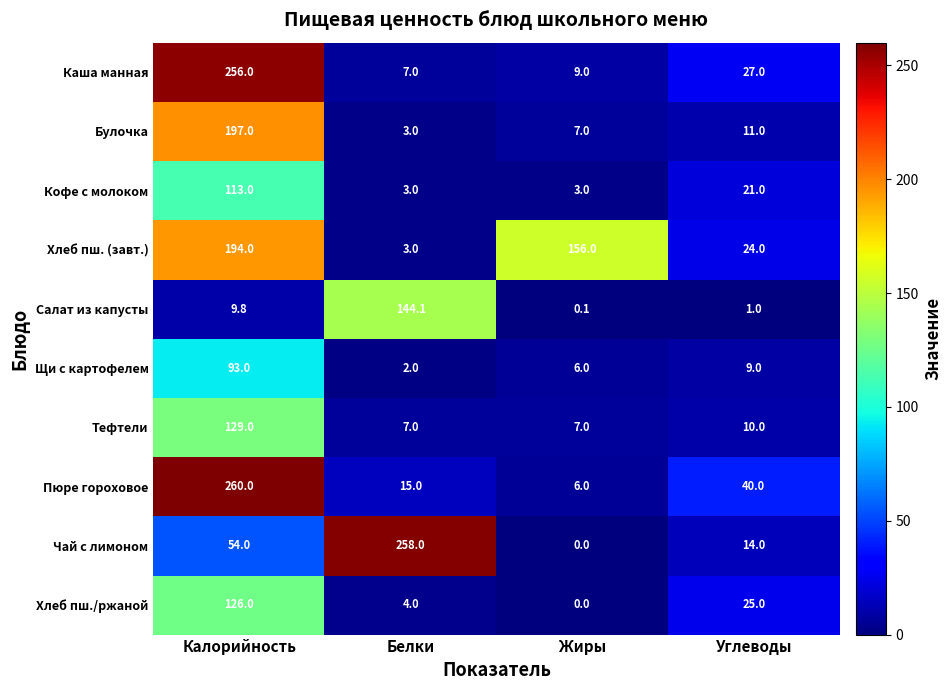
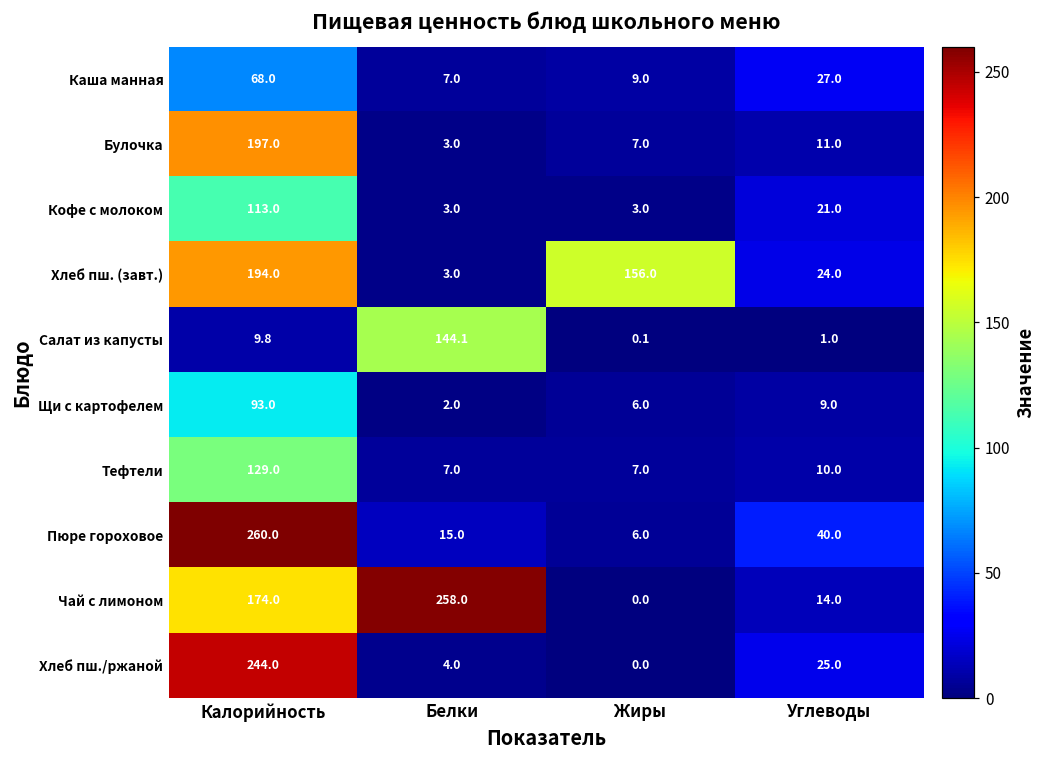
  {
    "Каша манная": {
-     "Калорийность": 256.0,
+     "Калорийность": 68.0,
      "Белки": 7.0,
      "Жиры": 9.0,
      "Углеводы": 27.0
    },
    "Булочка": {
      "Калорийность": 197.0,
      "Белки": 3.0,
      "Жиры": 7.0,
      "Углеводы": 11.0
    },
    "Кофе с молоком": {
      "Калорийность": 113.0,
      "Белки": 3.0,
      "Жиры": 3.0,
      "Углеводы": 21.0
    },
    "Хлеб пш. (завт.)": {
      "Калорийность": 194.0,
      "Белки": 3.0,
      "Жиры": 156.0,
      "Углеводы": 24.0
    },
    "Салат из капусты": {
      "Калорийность": 9.8,
      "Белки": 144.1,
      "Жиры": 0.1,
      "Углеводы": 1.0
    },
    "Щи с картофелем": {
      "Калорийность": 93.0,
      "Белки": 2.0,
      "Жиры": 6.0,
      "Углеводы": 9.0
    },
    "Тефтели": {
      "Калорийность": 129.0,
      "Белки": 7.0,
      "Жиры": 7.0,
      "Углеводы": 10.0
    },
    "Пюре гороховое": {
      "Калорийность": 260.0,
      "Белки": 15.0,
      "Жиры": 6.0,
      "Углеводы": 40.0
    },
    "Чай с лимоном": {
-     "Калорийность": 54.0,
+     "Калорийность": 174.0,
      "Белки": 258.0,
      "Жиры": 0.0,
      "Углеводы": 14.0
    },
    "Хлеб пш./ржаной": {
-     "Калорийность": 126.0,
+     "Калорийность": 244.0,
      "Белки": 4.0,
      "Жиры": 0.0,
      "Углеводы": 25.0
    }
  }
